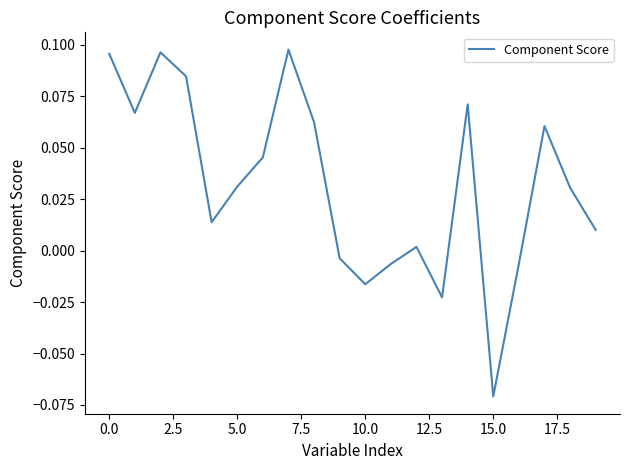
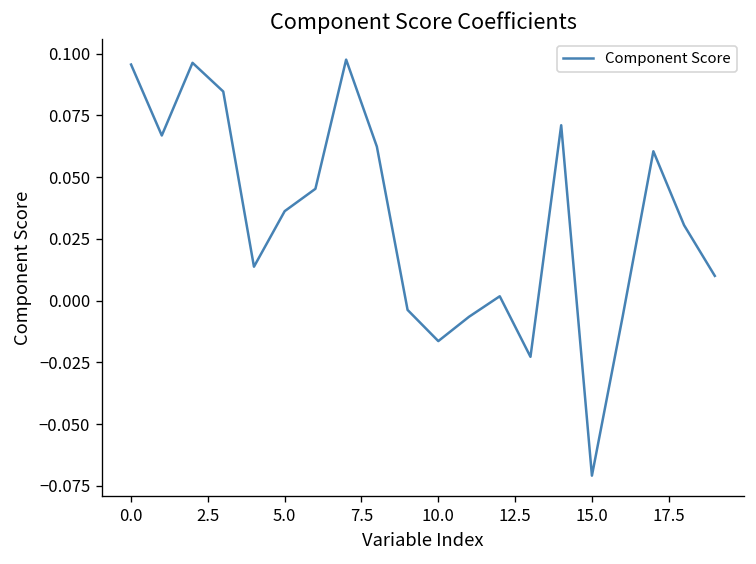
  {
    "0.0": 0.096,
-   "5.0": 0.031,
+   "5.0": 0.036,
    "10.0": -0.016,
    "15.0": -0.071
  }
